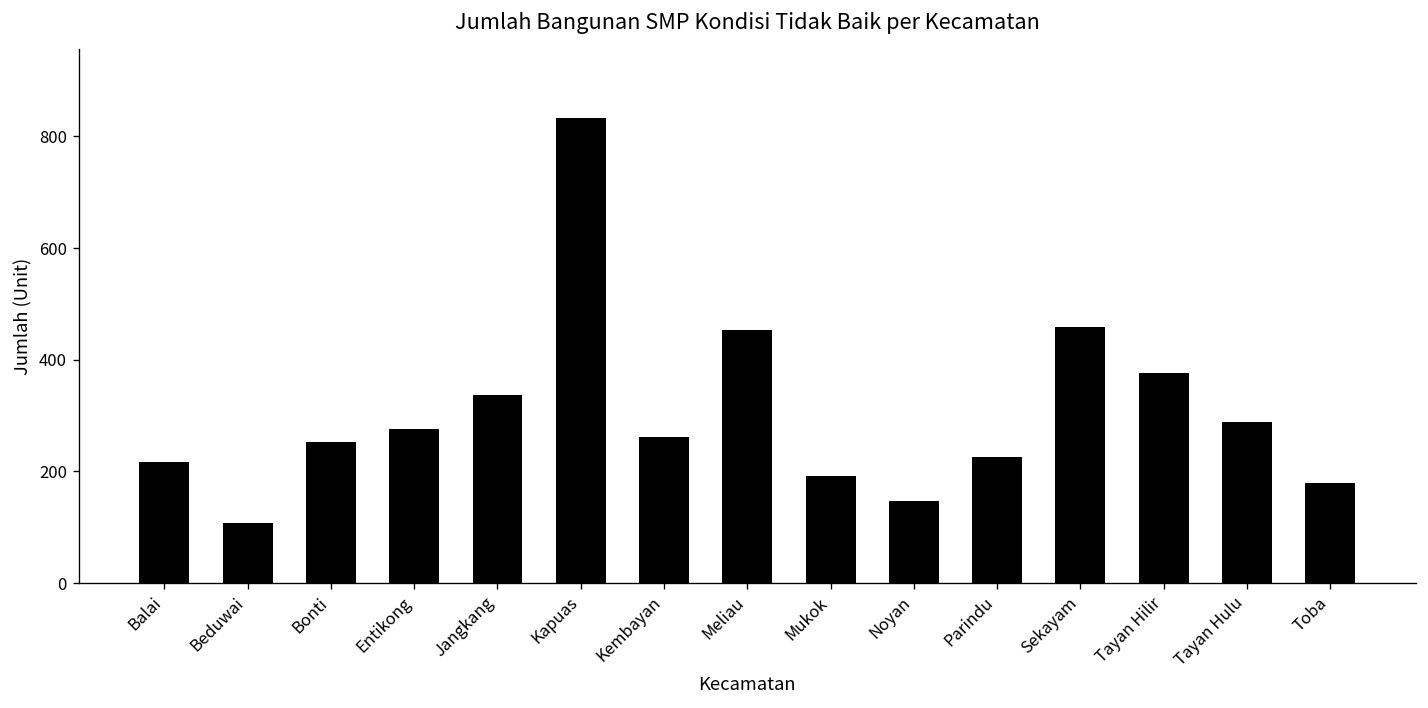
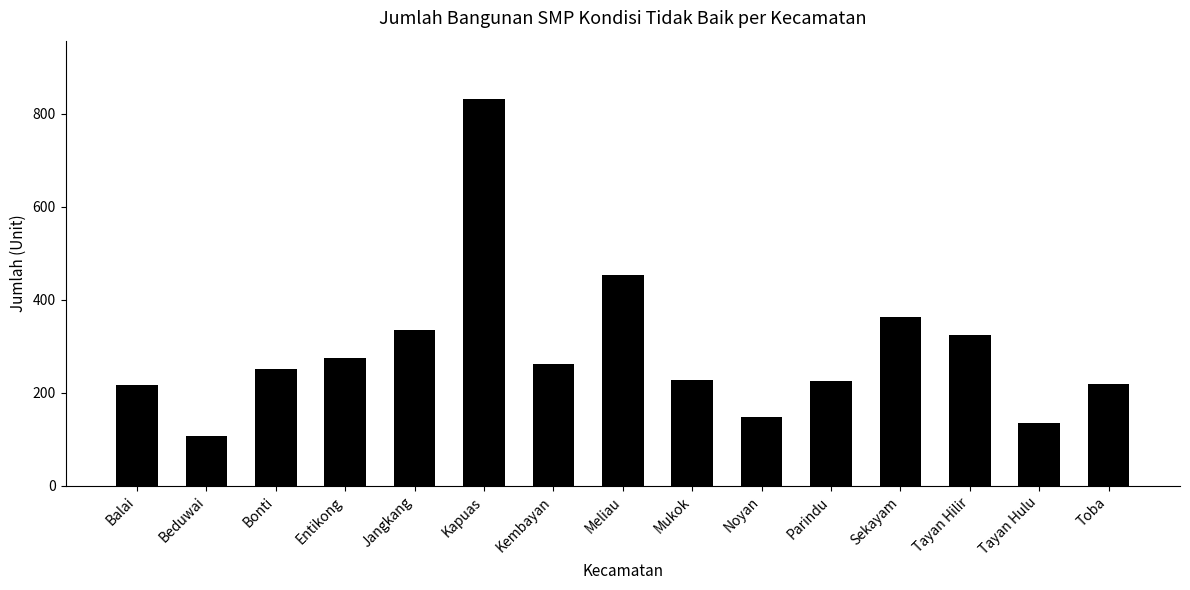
  {
    "Balai": 220,
    "Beduwai": 110,
    "Bonti": 250,
    "Entikong": 280,
    "Jangkang": 340,
    "Kapuas": 830,
    "Kembayan": 260,
    "Meliau": 450,
-   "Mukok": 190,
+   "Mukok": 230,
    "Noyan": 150,
    "Parindu": 230,
-   "Sekayam": 460,
-   "Tayan Hilir": 380,
-   "Tayan Hulu": 290,
-   "Toba": 180
+   "Sekayam": 360,
+   "Tayan Hilir": 330,
+   "Tayan Hulu": 140,
+   "Toba": 220
  }
